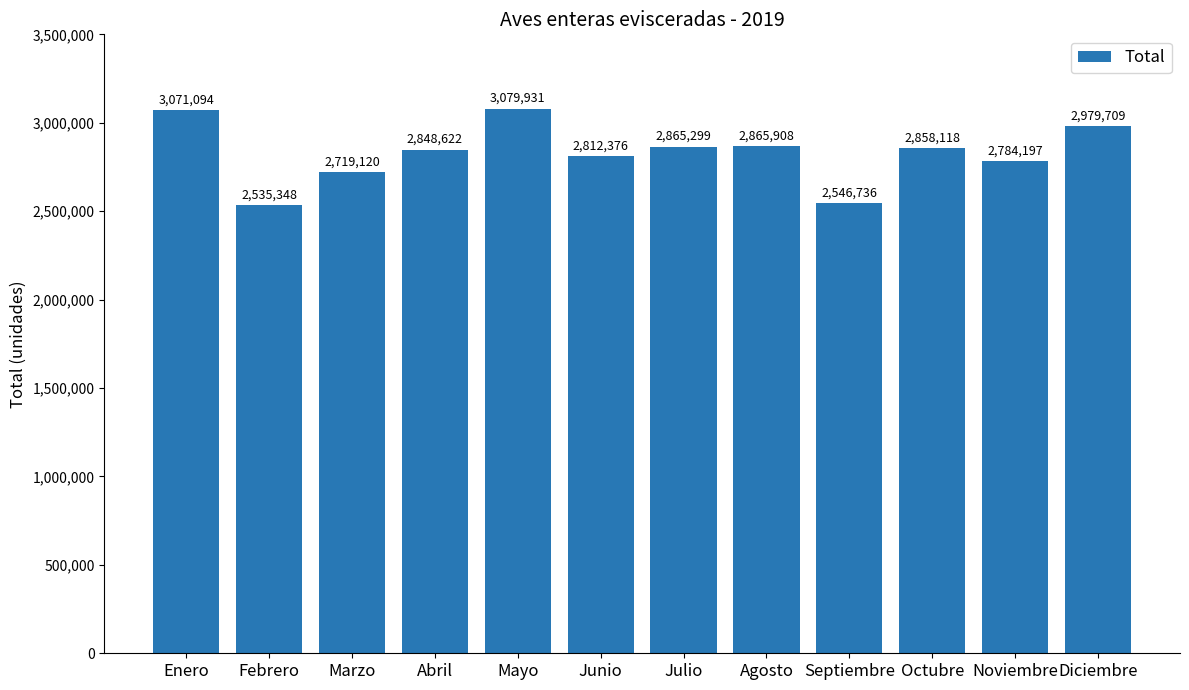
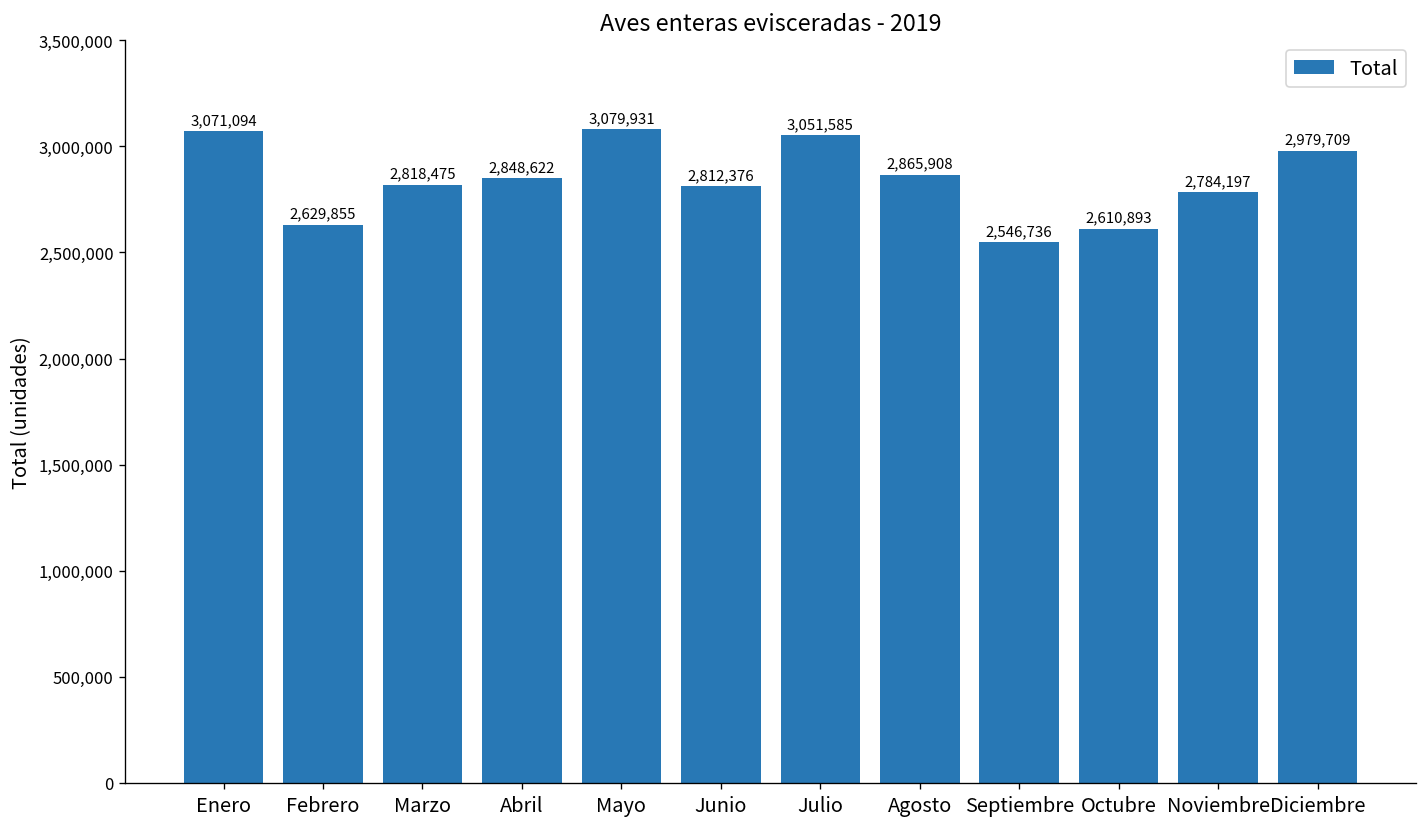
  {
    "Enero": "3,071,094",
-   "Febrero": "2,535,348",
-   "Marzo": "2,719,120",
+   "Febrero": "2,629,855",
+   "Marzo": "2,818,475",
    "Abril": "2,848,622",
    "Mayo": "3,079,931",
    "Junio": "2,812,376",
-   "Julio": "2,865,299",
+   "Julio": "3,051,585",
    "Agosto": "2,865,908",
    "Septiembre": "2,546,736",
-   "Octubre": "2,858,118",
+   "Octubre": "2,610,893",
    "Noviembre": "2,784,197",
    "Diciembre": "2,979,709"
  }
